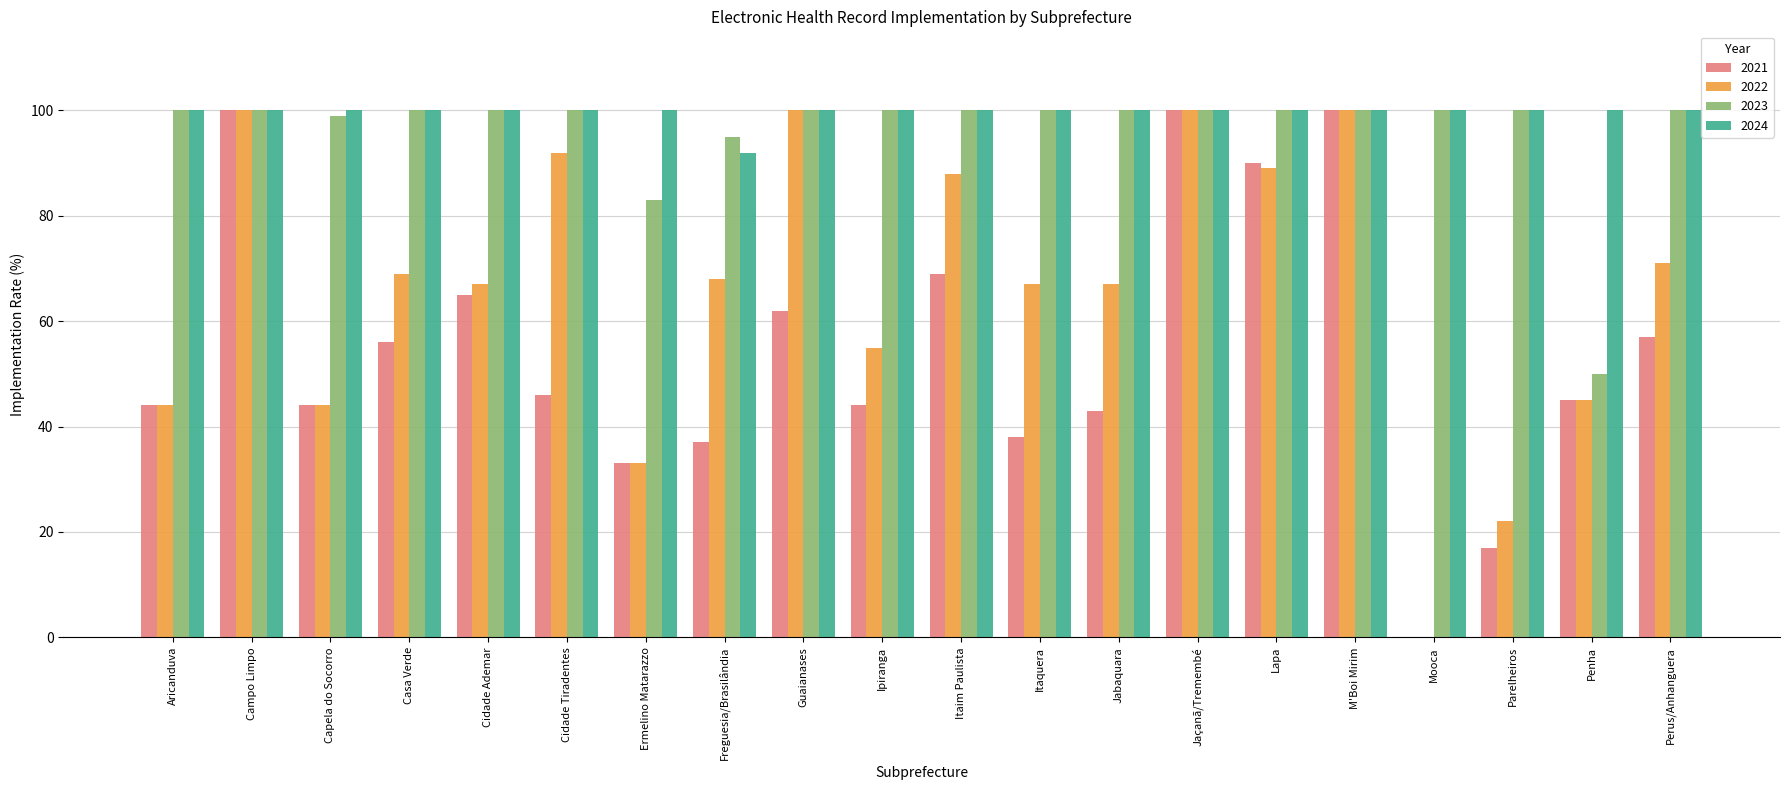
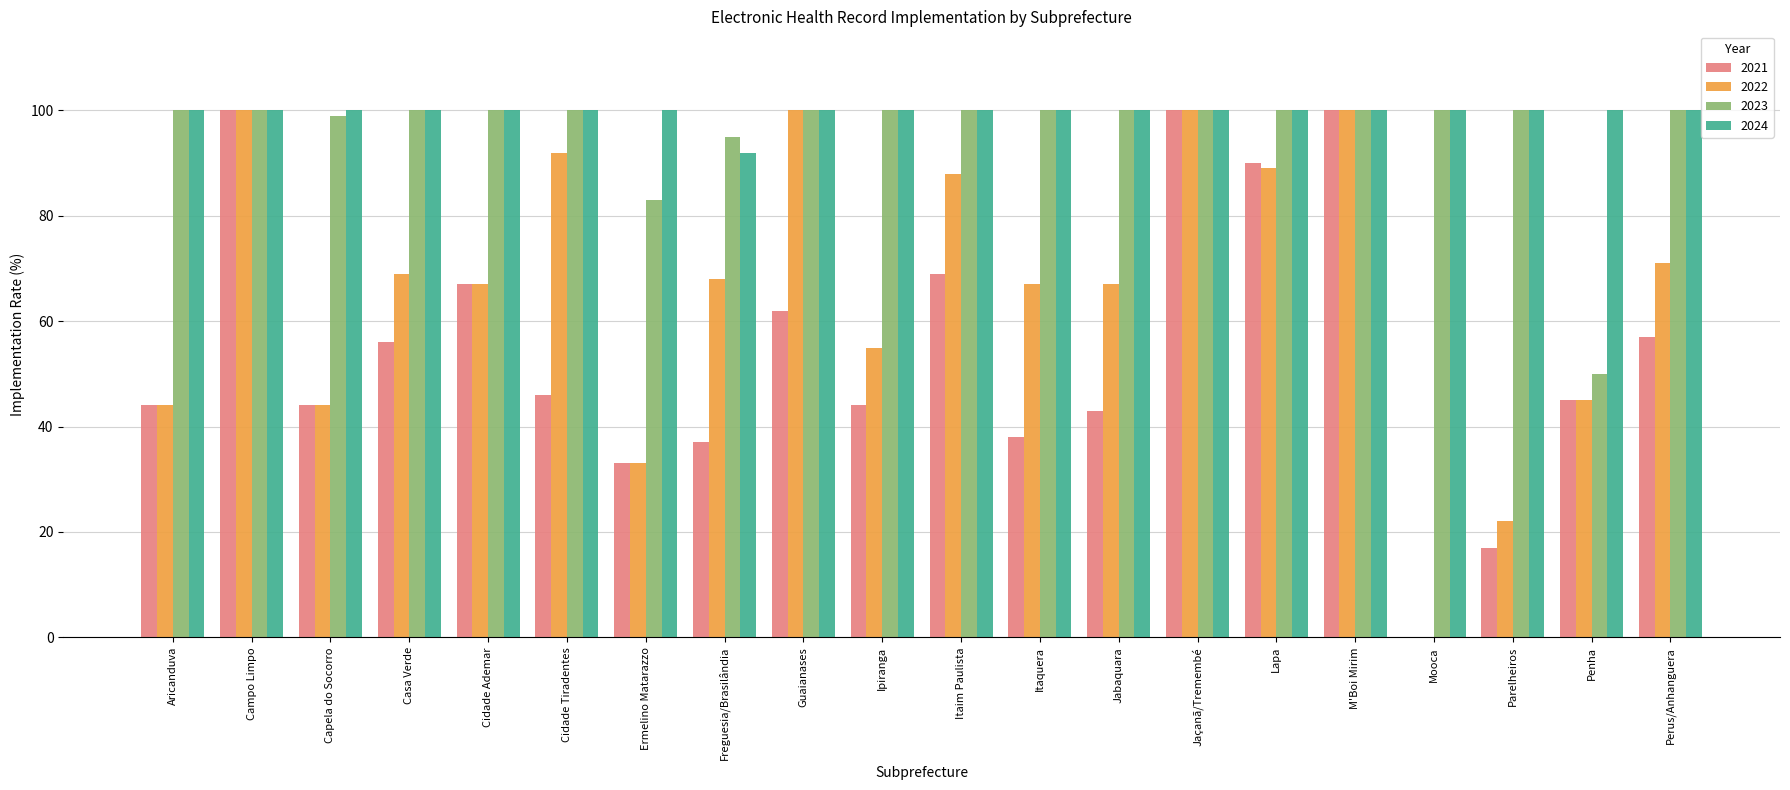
  {
    "2021": {
      "Aricanduva": 44,
      "Campo Limpo": 100,
      "Capela do Socorro": 44,
      "Casa Verde": 56,
-     "Cidade Ademar": 65,
+     "Cidade Ademar": 67,
      "Cidade Tiradentes": 46,
      "Ermelino Matarazzo": 33,
      "Freguesia/Brasilândia": 37,
      "Guaianases": 62,
      "Ipiranga": 44,
      "Itaim Paulista": 69,
      "Itaquera": 38,
      "Jabaquara": 43,
      "Jaçanã/Tremembé": 100,
      "Lapa": 90,
      "M'Boi Mirim": 100,
      "Mooca": 0,
      "Parelheiros": 17,
      "Penha": 45,
      "Perus/Anhanguera": 57
    },
    "2022": {
      "Aricanduva": 44,
      "Campo Limpo": 100,
      "Capela do Socorro": 44,
      "Casa Verde": 69,
      "Cidade Ademar": 67,
      "Cidade Tiradentes": 92,
      "Ermelino Matarazzo": 33,
      "Freguesia/Brasilândia": 68,
      "Guaianases": 100,
      "Ipiranga": 55,
      "Itaim Paulista": 88,
      "Itaquera": 67,
      "Jabaquara": 67,
      "Jaçanã/Tremembé": 100,
      "Lapa": 89,
      "M'Boi Mirim": 100,
      "Mooca": 0,
      "Parelheiros": 22,
      "Penha": 45,
      "Perus/Anhanguera": 71
    },
    "2023": {
      "Aricanduva": 100,
      "Campo Limpo": 100,
      "Capela do Socorro": 99,
      "Casa Verde": 100,
      "Cidade Ademar": 100,
      "Cidade Tiradentes": 100,
      "Ermelino Matarazzo": 83,
      "Freguesia/Brasilândia": 95,
      "Guaianases": 100,
      "Ipiranga": 100,
      "Itaim Paulista": 100,
      "Itaquera": 100,
      "Jabaquara": 100,
      "Jaçanã/Tremembé": 100,
      "Lapa": 100,
      "M'Boi Mirim": 100,
      "Mooca": 100,
      "Parelheiros": 100,
      "Penha": 50,
      "Perus/Anhanguera": 100
    },
    "2024": {
      "Aricanduva": 100,
      "Campo Limpo": 100,
      "Capela do Socorro": 100,
      "Casa Verde": 100,
      "Cidade Ademar": 100,
      "Cidade Tiradentes": 100,
      "Ermelino Matarazzo": 100,
      "Freguesia/Brasilândia": 92,
      "Guaianases": 100,
      "Ipiranga": 100,
      "Itaim Paulista": 100,
      "Itaquera": 100,
      "Jabaquara": 100,
      "Jaçanã/Tremembé": 100,
      "Lapa": 100,
      "M'Boi Mirim": 100,
      "Mooca": 100,
      "Parelheiros": 100,
      "Penha": 100,
      "Perus/Anhanguera": 100
    }
  }
